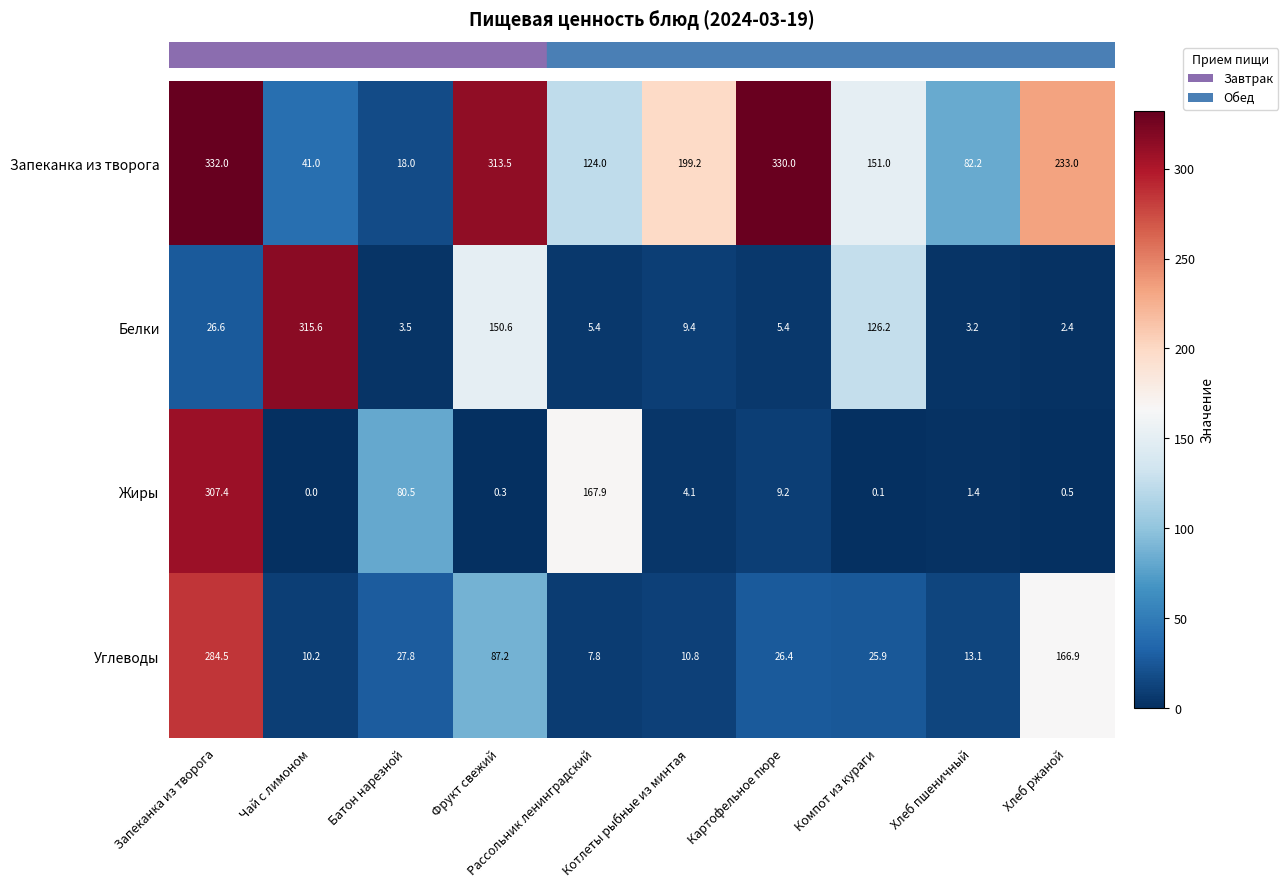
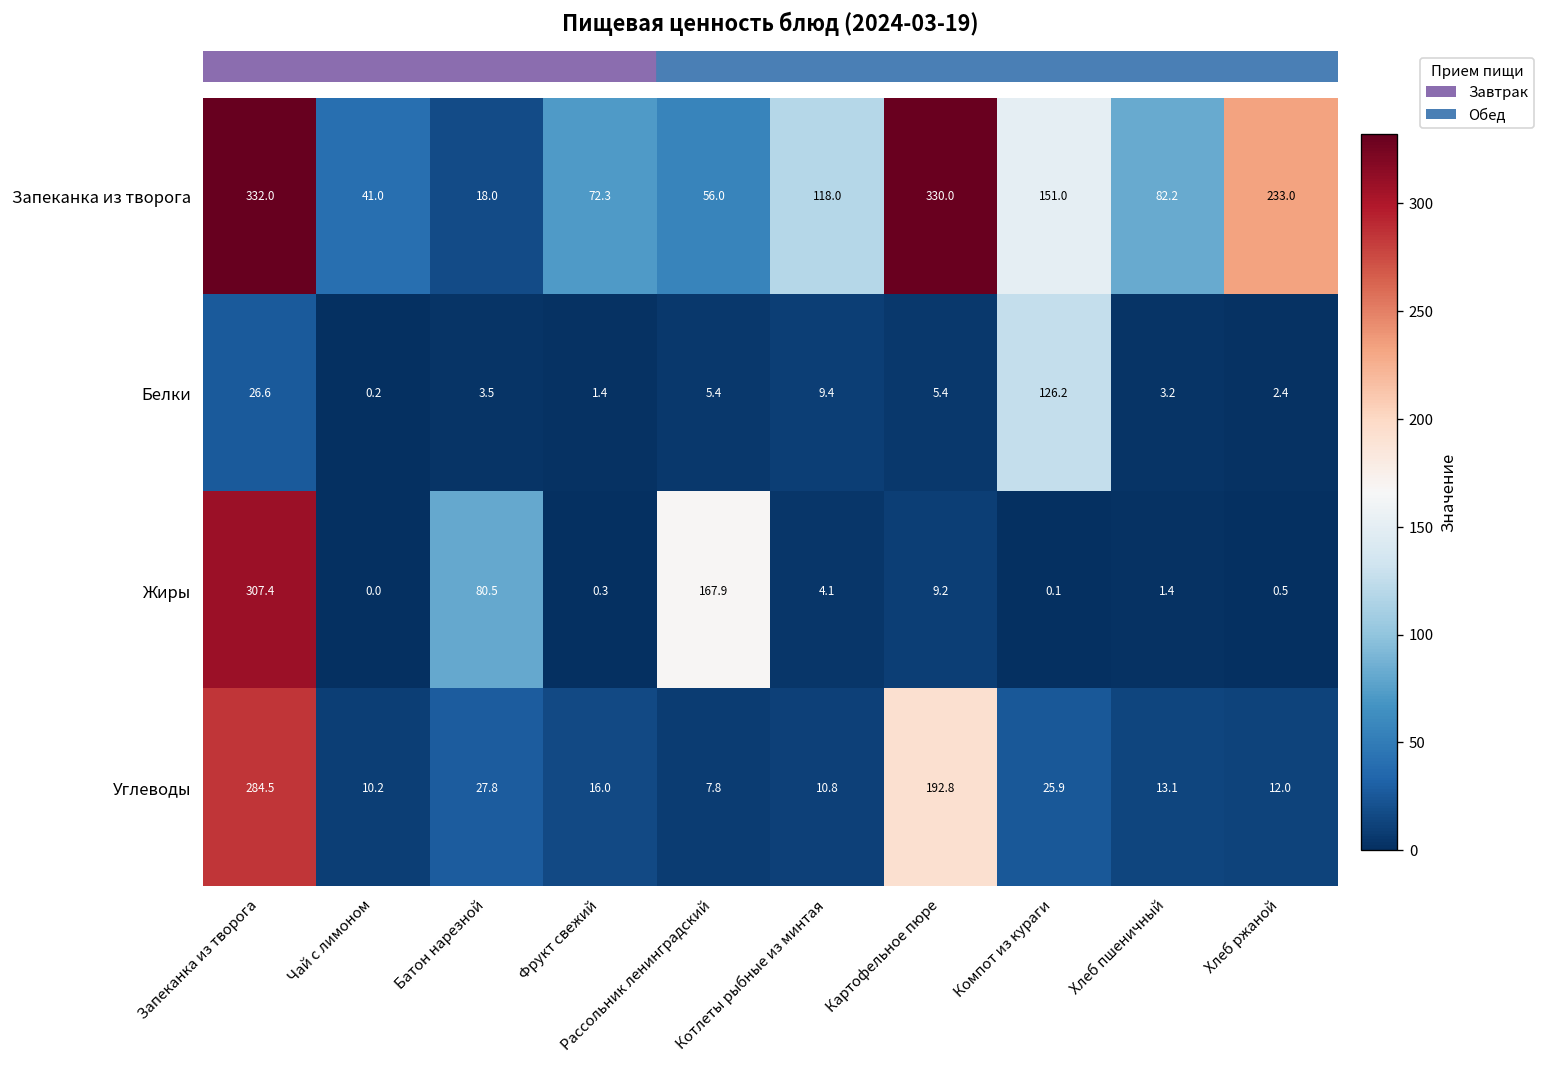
  {
    "Запеканка из творога": {
      "Запеканка из творога": 332.0,
      "Чай с лимоном": 41.0,
      "Батон нарезной": 18.0,
-     "Фрукт свежий": 313.5,
-     "Рассольник ленинградский": 124.0,
-     "Котлеты рыбные из минтая": 199.2,
+     "Фрукт свежий": 72.3,
+     "Рассольник ленинградский": 56.0,
+     "Котлеты рыбные из минтая": 118.0,
      "Картофельное пюре": 330.0,
      "Компот из кураги": 151.0,
      "Хлеб пшеничный": 82.2,
      "Хлеб ржаной": 233.0
    },
    "Белки": {
      "Запеканка из творога": 26.6,
-     "Чай с лимоном": 315.6,
+     "Чай с лимоном": 0.2,
      "Батон нарезной": 3.5,
-     "Фрукт свежий": 150.6,
+     "Фрукт свежий": 1.4,
      "Рассольник ленинградский": 5.4,
      "Котлеты рыбные из минтая": 9.4,
      "Картофельное пюре": 5.4,
      "Компот из кураги": 126.2,
      "Хлеб пшеничный": 3.2,
      "Хлеб ржаной": 2.4
    },
    "Жиры": {
      "Запеканка из творога": 307.4,
      "Чай с лимоном": 0.0,
      "Батон нарезной": 80.5,
      "Фрукт свежий": 0.3,
      "Рассольник ленинградский": 167.9,
      "Котлеты рыбные из минтая": 4.1,
      "Картофельное пюре": 9.2,
      "Компот из кураги": 0.1,
      "Хлеб пшеничный": 1.4,
      "Хлеб ржаной": 0.5
    },
    "Углеводы": {
      "Запеканка из творога": 284.5,
      "Чай с лимоном": 10.2,
      "Батон нарезной": 27.8,
-     "Фрукт свежий": 87.2,
+     "Фрукт свежий": 16.0,
      "Рассольник ленинградский": 7.8,
      "Котлеты рыбные из минтая": 10.8,
-     "Картофельное пюре": 26.4,
+     "Картофельное пюре": 192.8,
      "Компот из кураги": 25.9,
      "Хлеб пшеничный": 13.1,
-     "Хлеб ржаной": 166.9
+     "Хлеб ржаной": 12.0
    }
  }
